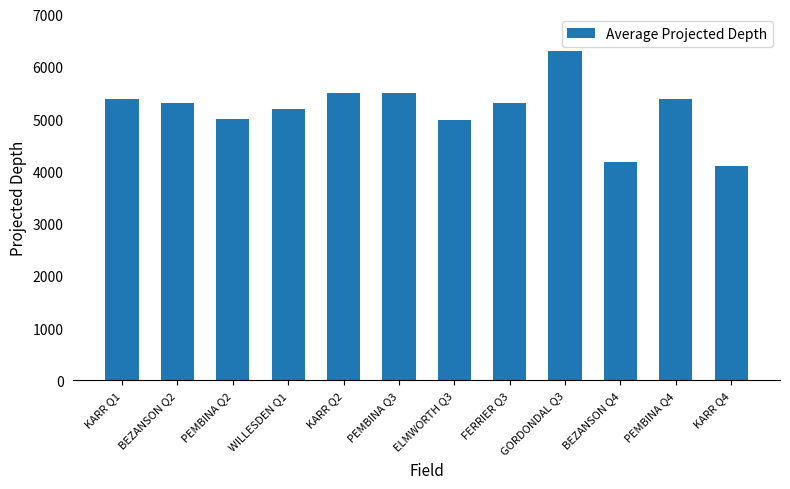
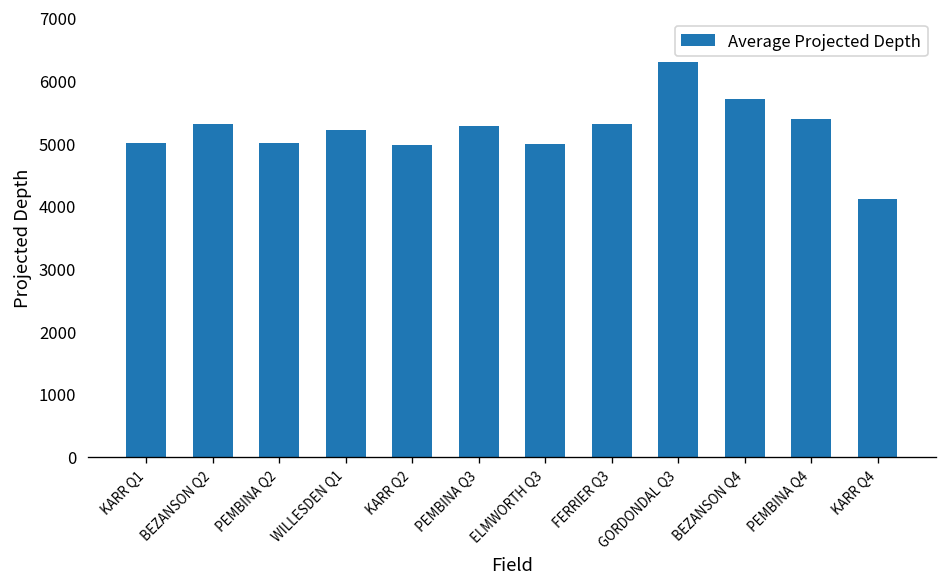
  {
-   "KARR Q1": 5400,
+   "KARR Q1": 5000,
    "BEZANSON Q2": 5300,
    "PEMBINA Q2": 5000,
    "WILLESDEN Q1": 5200,
-   "KARR Q2": 5500,
-   "PEMBINA Q3": 5500,
+   "KARR Q2": 5000,
+   "PEMBINA Q3": 5300,
    "ELMWORTH Q3": 5000,
    "FERRIER Q3": 5300,
    "GORDONDAL Q3": 6300,
-   "BEZANSON Q4": 4200,
+   "BEZANSON Q4": 5700,
    "PEMBINA Q4": 5400,
    "KARR Q4": 4100
  }
